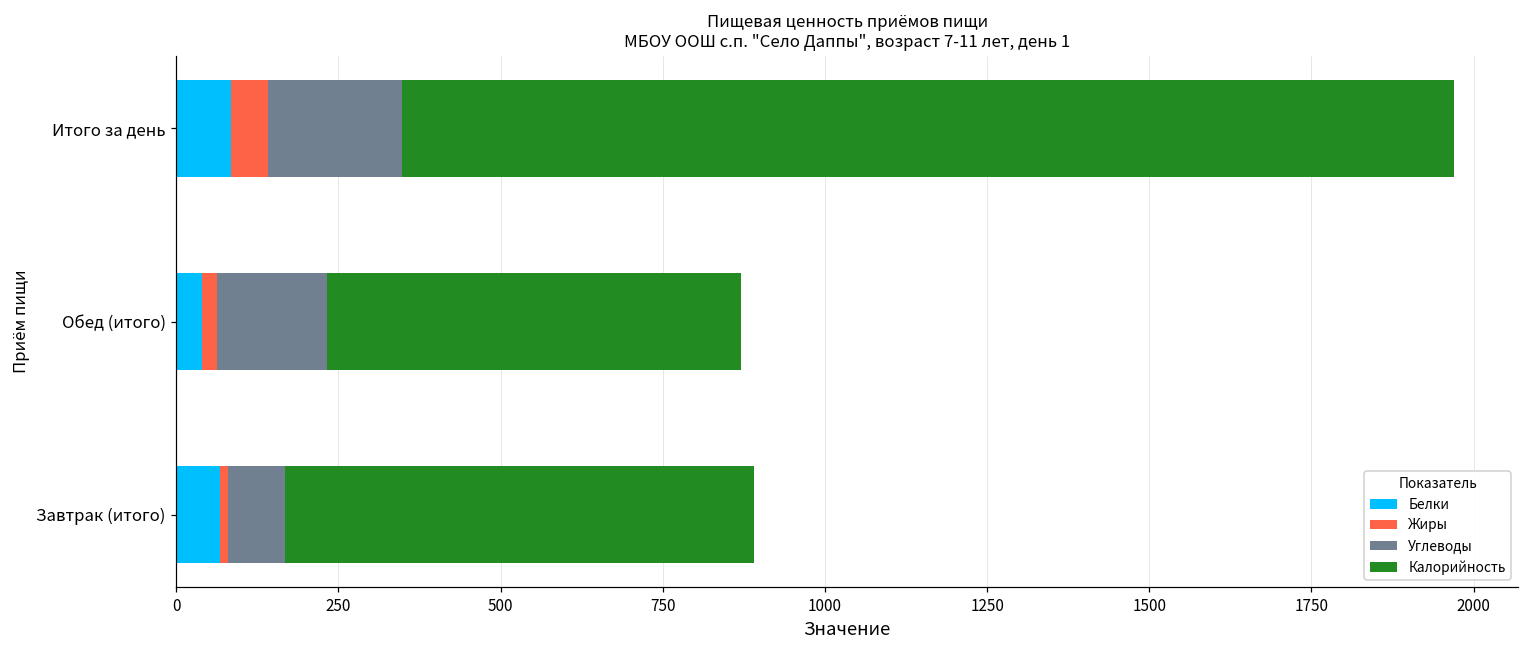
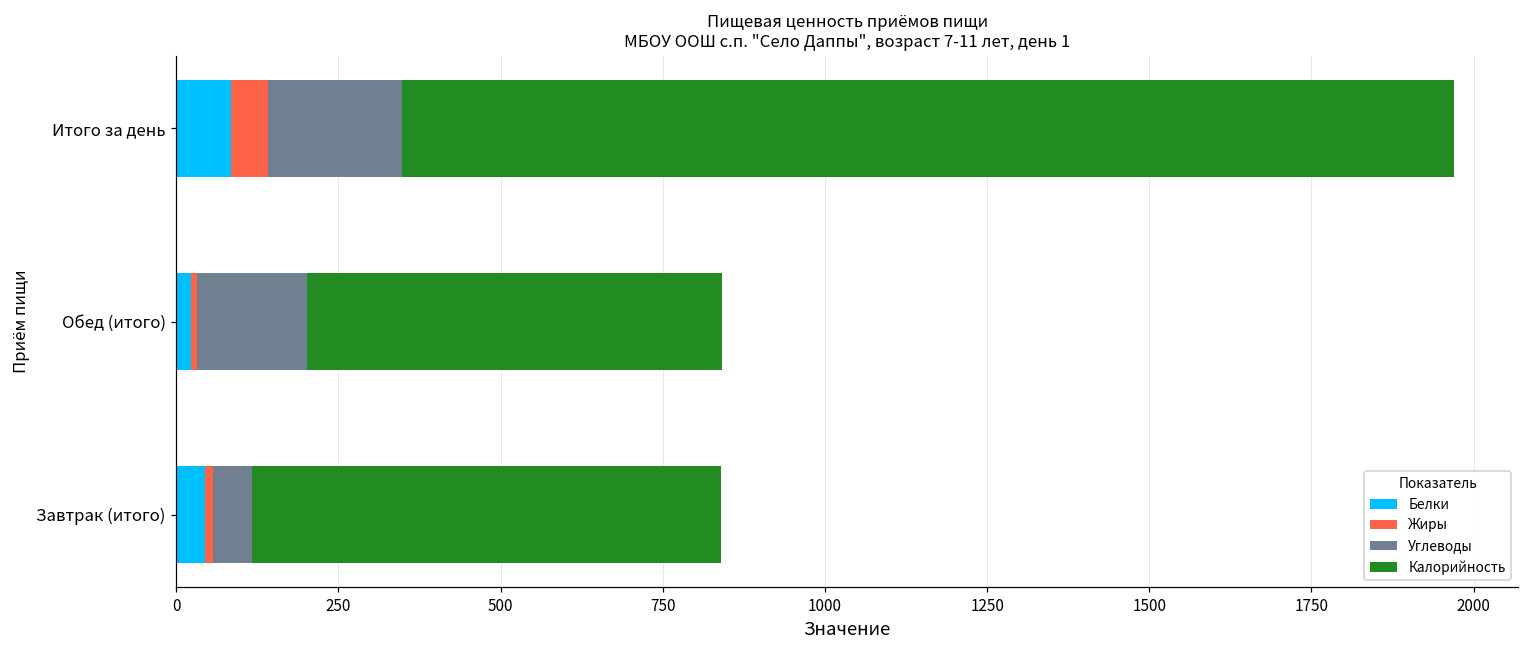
  {
    "Белки": {
      "Итого за день": 80,
-     "Обед (итого)": 40,
-     "Завтрак (итого)": 70
+     "Обед (итого)": 20,
+     "Завтрак (итого)": 50
    },
    "Жиры": {
      "Итого за день": 60,
-     "Обед (итого)": 20,
+     "Обед (итого)": 10,
      "Завтрак (итого)": 10
    },
    "Углеводы": {
      "Итого за день": 210,
      "Обед (итого)": 170,
-     "Завтрак (итого)": 90
+     "Завтрак (итого)": 60
    },
    "Калорийность": {
      "Итого за день": 1620,
      "Обед (итого)": 640,
      "Завтрак (итого)": 720
    }
  }
